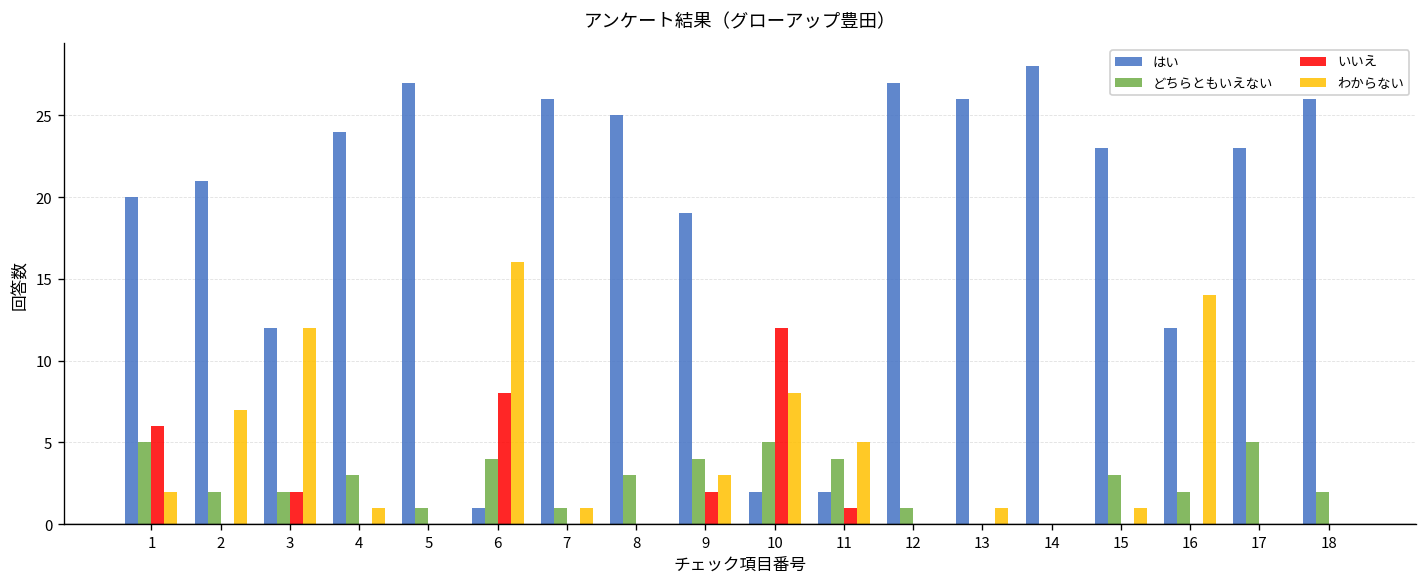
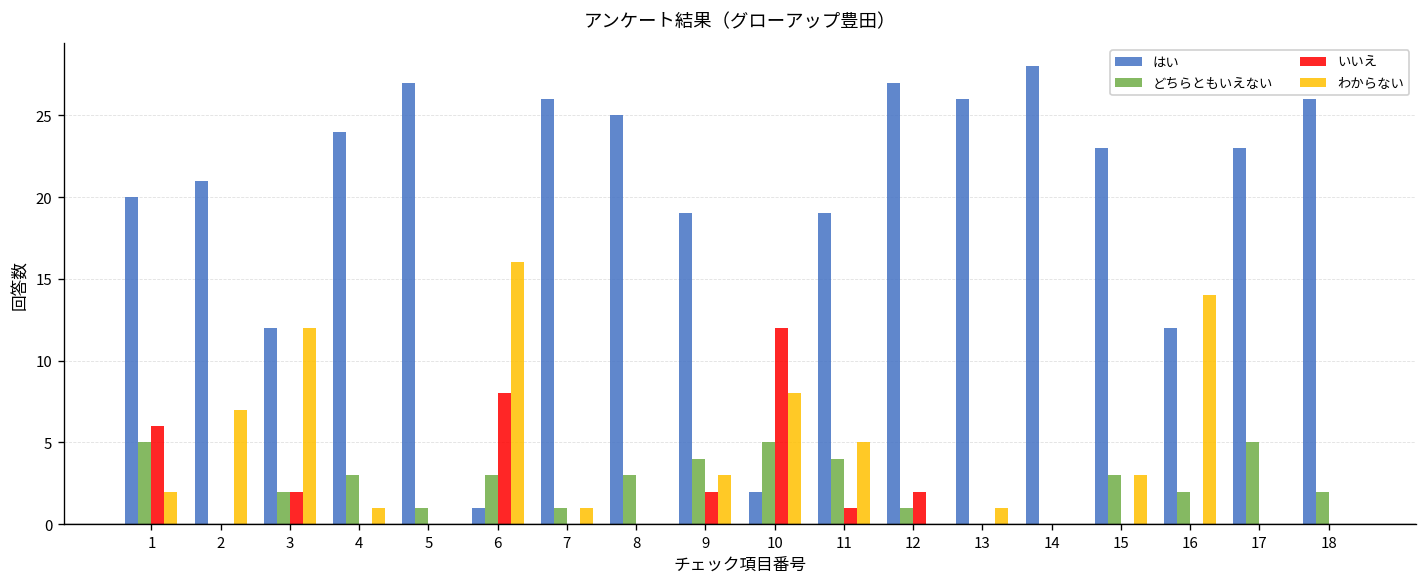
  {
    "はい": {
      "1": 20,
      "2": 21,
      "3": 12,
      "4": 24,
      "5": 27,
      "6": 1,
      "7": 26,
      "8": 25,
      "9": 19,
      "10": 2,
-     "11": 2,
+     "11": 19,
      "12": 27,
      "13": 26,
      "14": 28,
      "15": 23,
      "16": 12,
      "17": 23,
      "18": 26
    },
    "どちらともいえない": {
      "1": 5,
-     "2": 2,
+     "2": 0,
      "3": 2,
      "4": 3,
      "5": 1,
-     "6": 4,
+     "6": 3,
      "7": 1,
      "8": 3,
      "9": 4,
      "10": 5,
      "11": 4,
      "12": 1,
      "13": 0,
      "14": 0,
      "15": 3,
      "16": 2,
      "17": 5,
      "18": 2
    },
    "いいえ": {
      "1": 6,
      "2": 0,
      "3": 2,
      "4": 0,
      "5": 0,
      "6": 8,
      "7": 0,
      "8": 0,
      "9": 2,
      "10": 12,
      "11": 1,
-     "12": 0,
+     "12": 2,
      "13": 0,
      "14": 0,
      "15": 0,
      "16": 0,
      "17": 0,
      "18": 0
    },
    "わからない": {
      "1": 2,
      "2": 7,
      "3": 12,
      "4": 1,
      "5": 0,
      "6": 16,
      "7": 1,
      "8": 0,
      "9": 3,
      "10": 8,
      "11": 5,
      "12": 0,
      "13": 1,
      "14": 0,
-     "15": 1,
+     "15": 3,
      "16": 14,
      "17": 0,
      "18": 0
    }
  }
